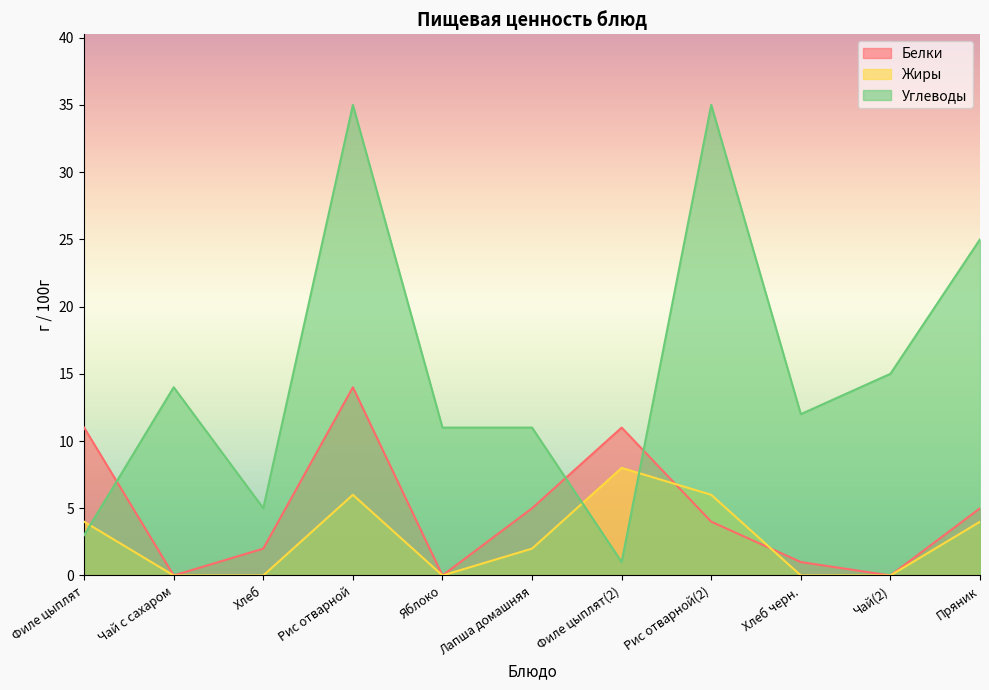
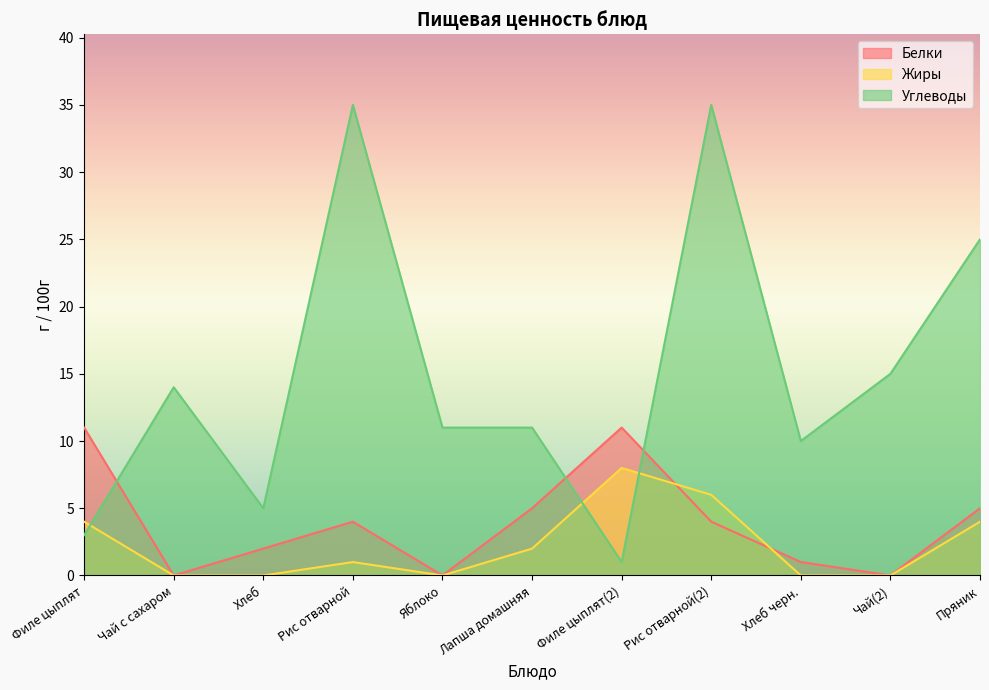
  {
    "Белки": {
      "Филе цыплят": 11,
      "Хлеб": 2,
-     "Рис отварной": 14,
+     "Рис отварной": 4,
      "Лапша домашняя": 5,
      "Филе цыплят(2)": 11,
      "Рис отварной(2)": 4,
      "Хлеб черн.": 1,
      "Пряник": 5
    },
    "Жиры": {
      "Филе цыплят": 4,
      "Хлеб": 0,
-     "Рис отварной": 6,
+     "Рис отварной": 1,
      "Лапша домашняя": 2,
      "Филе цыплят(2)": 8,
      "Рис отварной(2)": 6,
      "Хлеб черн.": 0,
      "Пряник": 4
    },
    "Углеводы": {
      "Филе цыплят": 3,
      "Чай с сахаром": 14,
      "Хлеб": 5,
      "Рис отварной": 35,
      "Яблоко": 11,
      "Лапша домашняя": 11,
      "Филе цыплят(2)": 1,
      "Рис отварной(2)": 35,
-     "Хлеб черн.": 12,
+     "Хлеб черн.": 10,
      "Чай(2)": 15,
      "Пряник": 25
    }
  }
